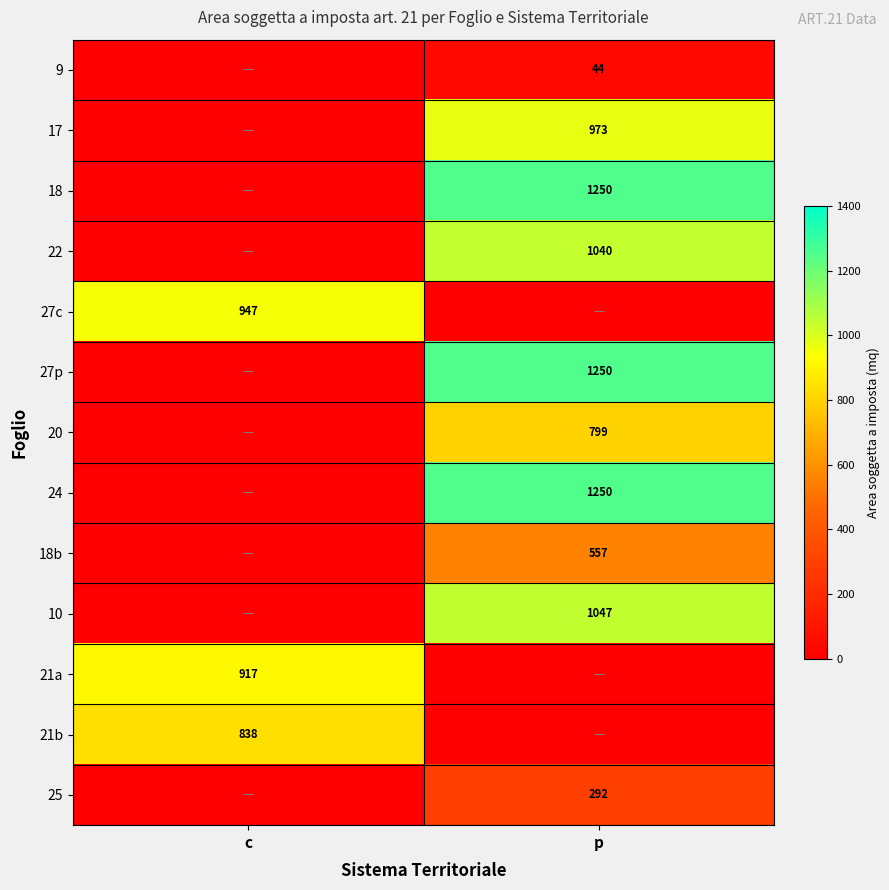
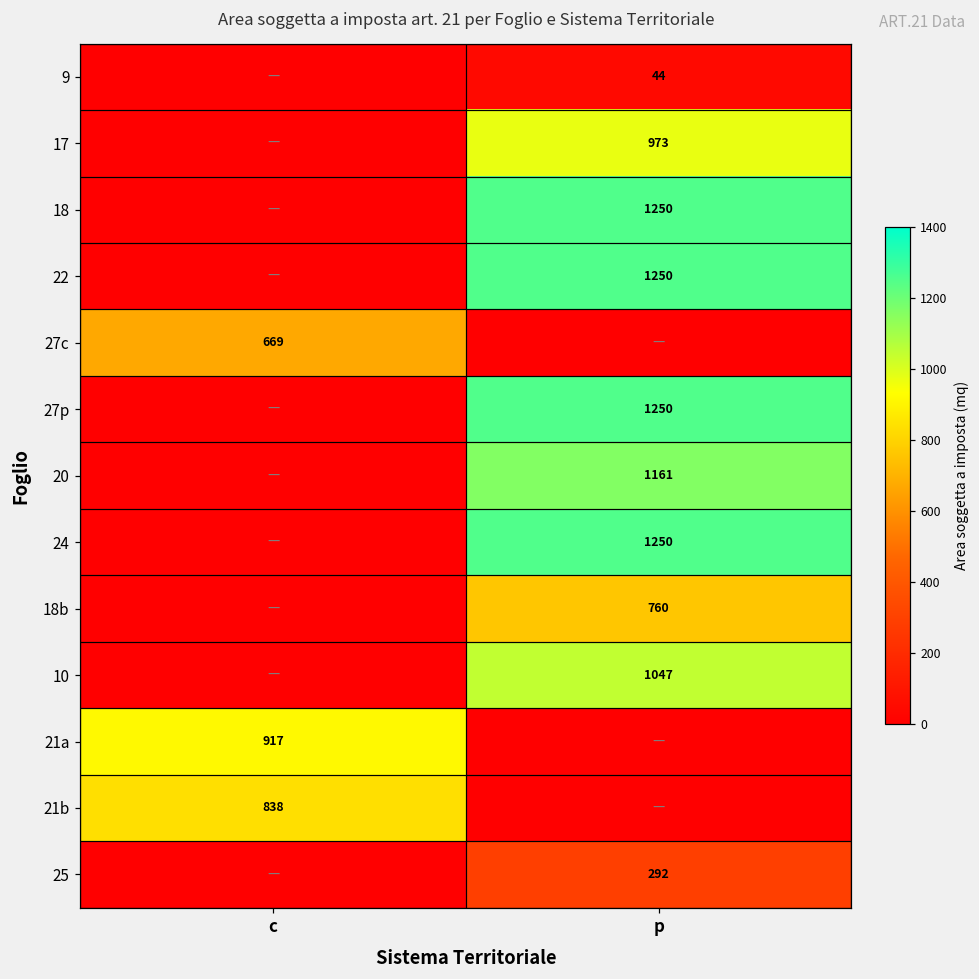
  {
    "9": {
      "p": 44
    },
    "17": {
      "p": 973
    },
    "18": {
      "p": 1250
    },
    "22": {
-     "p": 1040
+     "p": 1250
    },
    "27c": {
-     "c": 947
+     "c": 669
    },
    "27p": {
      "p": 1250
    },
    "20": {
-     "p": 799
+     "p": 1161
    },
    "24": {
      "p": 1250
    },
    "18b": {
-     "p": 557
+     "p": 760
    },
    "10": {
      "p": 1047
    },
    "21a": {
      "c": 917
    },
    "21b": {
      "c": 838
    },
    "25": {
      "p": 292
    }
  }
